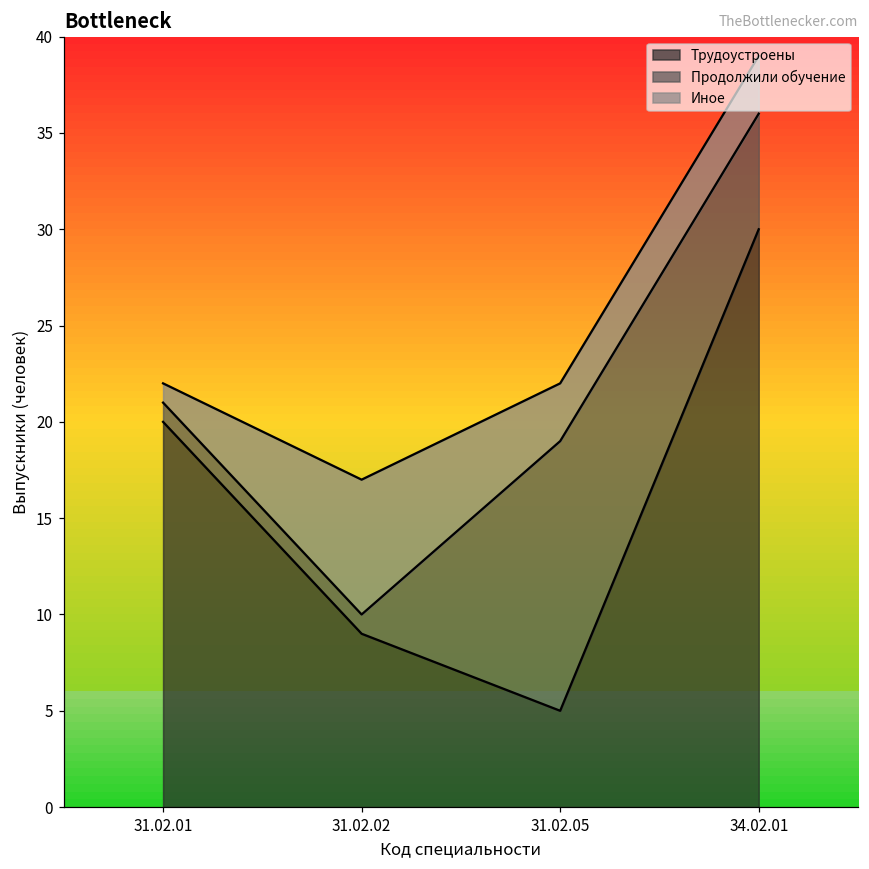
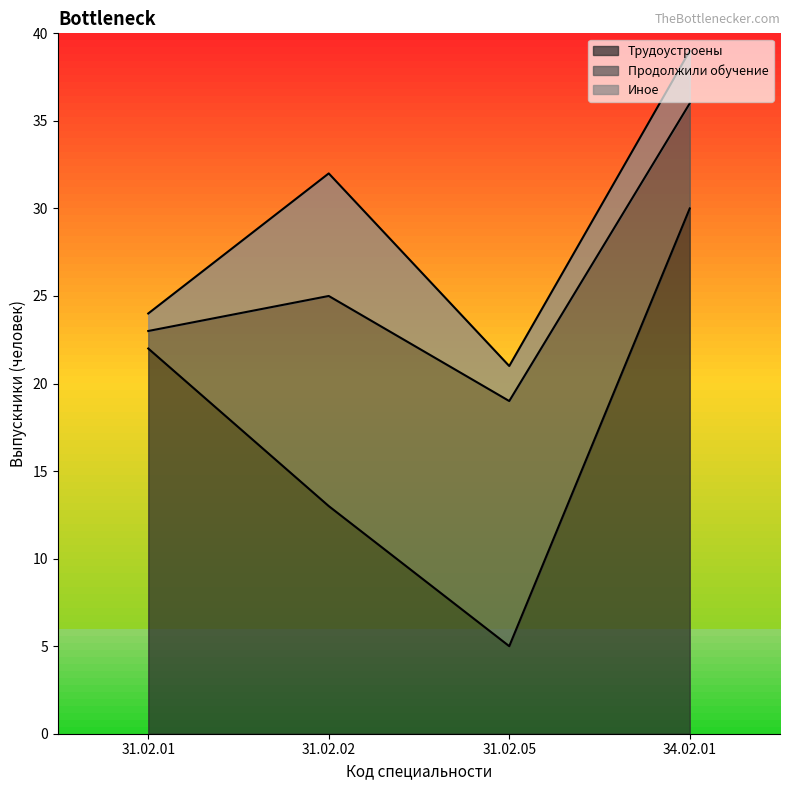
  {
    "Трудоустроены": {
-     "31.02.01": 20,
-     "31.02.02": 9,
+     "31.02.01": 22,
+     "31.02.02": 13,
      "31.02.05": 5,
      "34.02.01": 30
    },
    "Продолжили обучение": {
      "31.02.01": 1,
-     "31.02.02": 1,
+     "31.02.02": 12,
      "31.02.05": 14,
      "34.02.01": 6
    },
    "Иное": {
      "31.02.01": 1,
      "31.02.02": 7,
-     "31.02.05": 3
+     "31.02.05": 2
    }
  }
